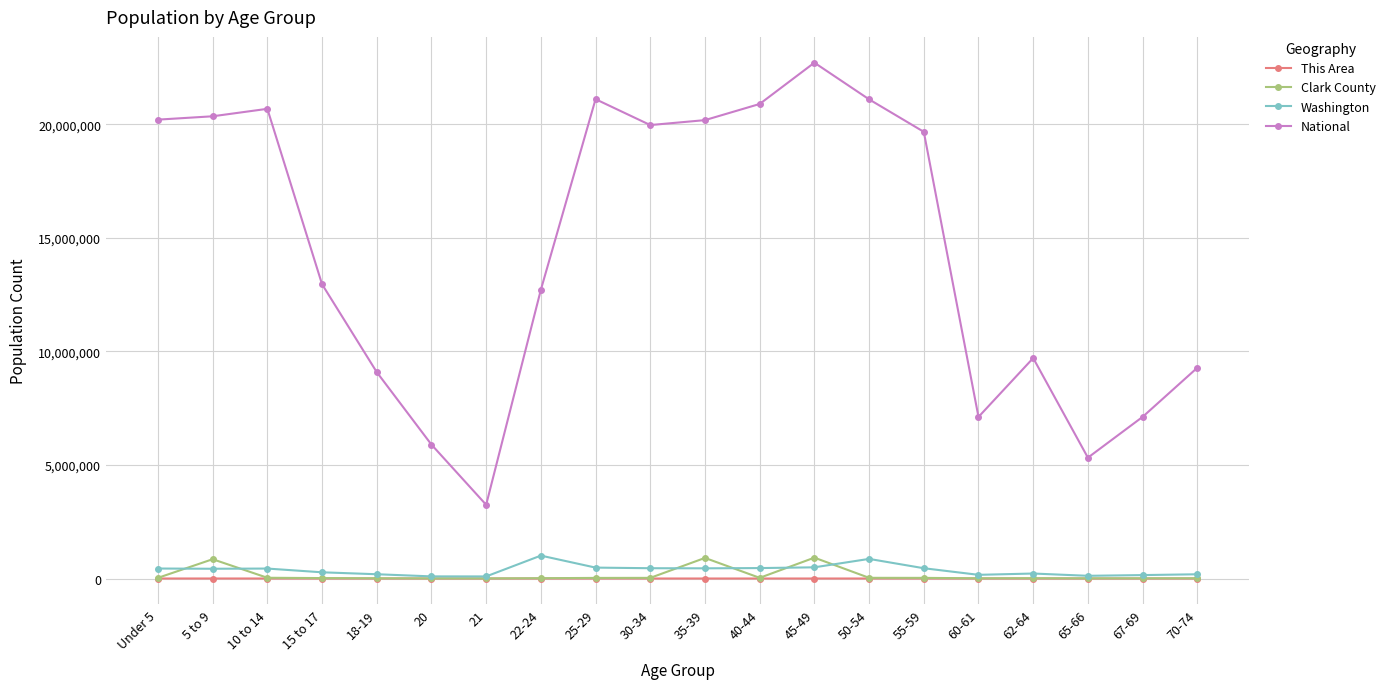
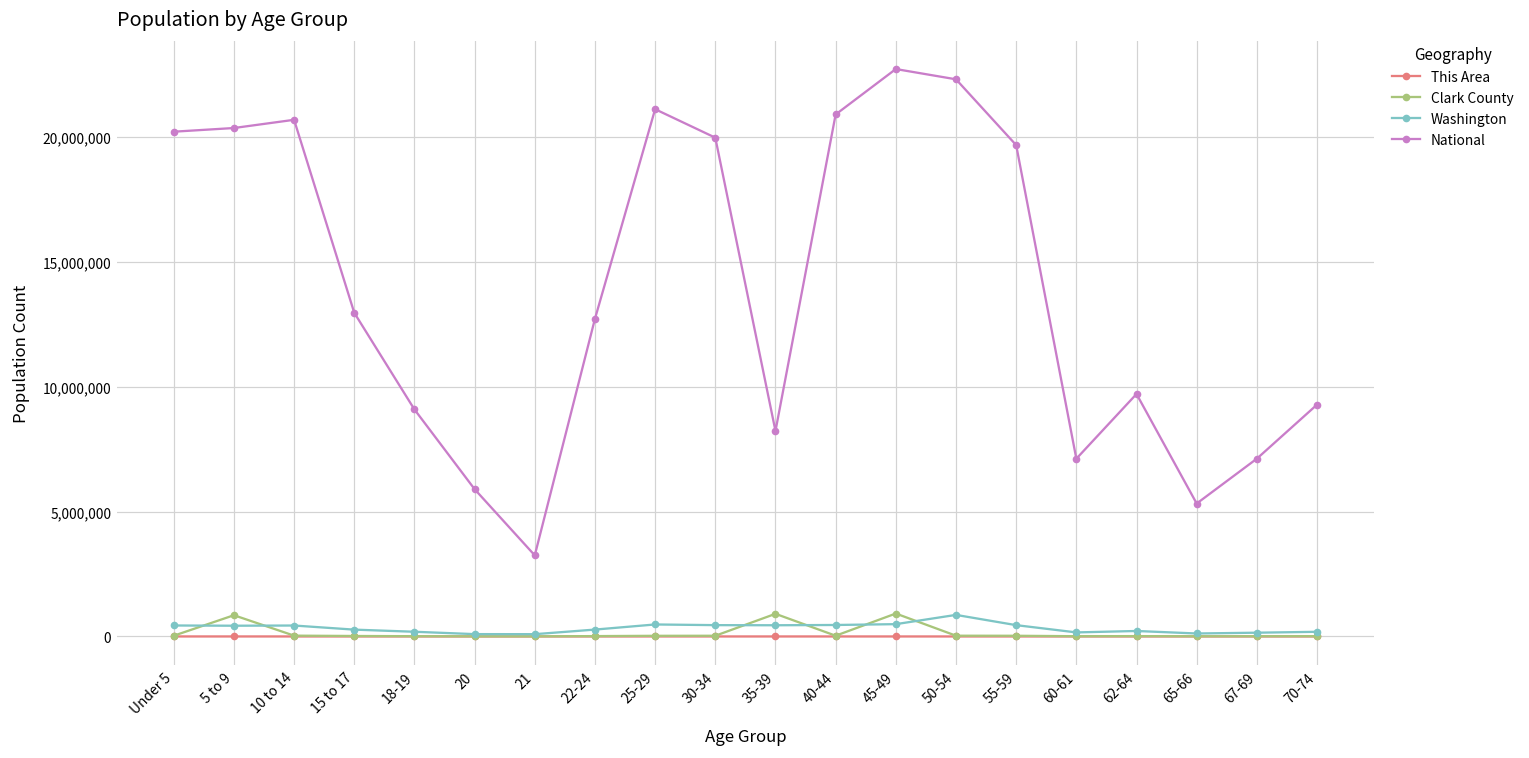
  {
    "This Area": {
      "5 to 9": "0",
      "35-39": "0",
      "45-49": "0"
    },
    "Clark County": {
      "5 to 9": "900,000",
      "35-39": "900,000",
      "45-49": "900,000"
    },
    "Washington": {
      "Under 5": "400,000",
      "5 to 9": "400,000",
      "10 to 14": "400,000",
      "15 to 17": "300,000",
      "18-19": "200,000",
-     "22-24": "1,000,000",
+     "22-24": "300,000",
      "25-29": "500,000",
      "30-34": "500,000",
      "35-39": "400,000",
      "40-44": "500,000",
      "45-49": "500,000",
      "50-54": "900,000",
      "55-59": "500,000",
      "60-61": "200,000",
      "62-64": "200,000",
      "67-69": "200,000",
      "70-74": "200,000"
    },
    "National": {
      "Under 5": "20,200,000",
      "5 to 9": "20,300,000",
      "10 to 14": "20,700,000",
      "15 to 17": "13,000,000",
      "18-19": "9,100,000",
      "20": "5,900,000",
      "21": "3,200,000",
      "22-24": "12,700,000",
      "25-29": "21,100,000",
      "30-34": "20,000,000",
-     "35-39": "20,200,000",
+     "35-39": "8,200,000",
      "40-44": "20,900,000",
      "45-49": "22,700,000",
-     "50-54": "21,100,000",
+     "50-54": "22,300,000",
      "55-59": "19,700,000",
      "60-61": "7,100,000",
      "62-64": "9,700,000",
      "65-66": "5,300,000",
      "67-69": "7,100,000",
      "70-74": "9,300,000"
    }
  }
